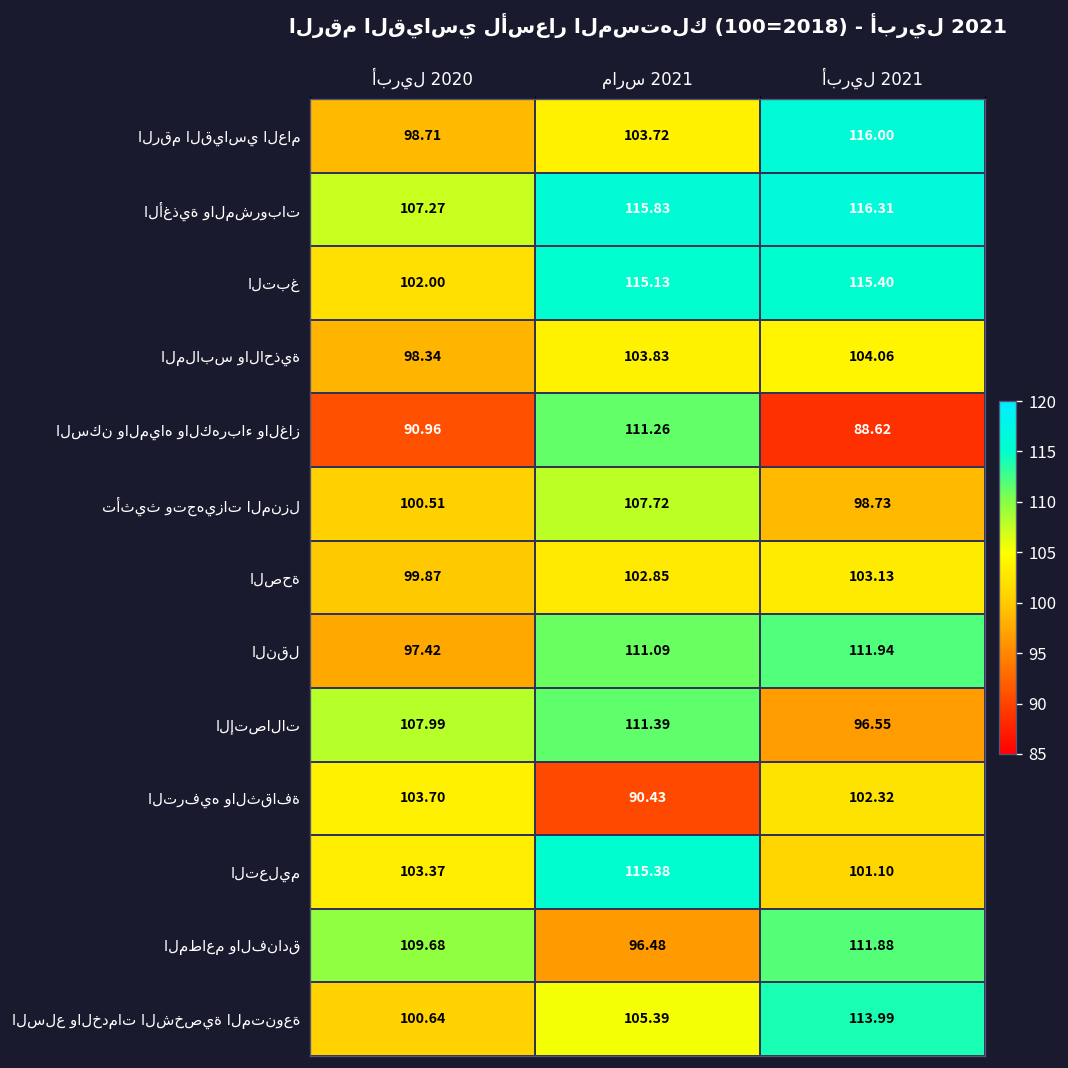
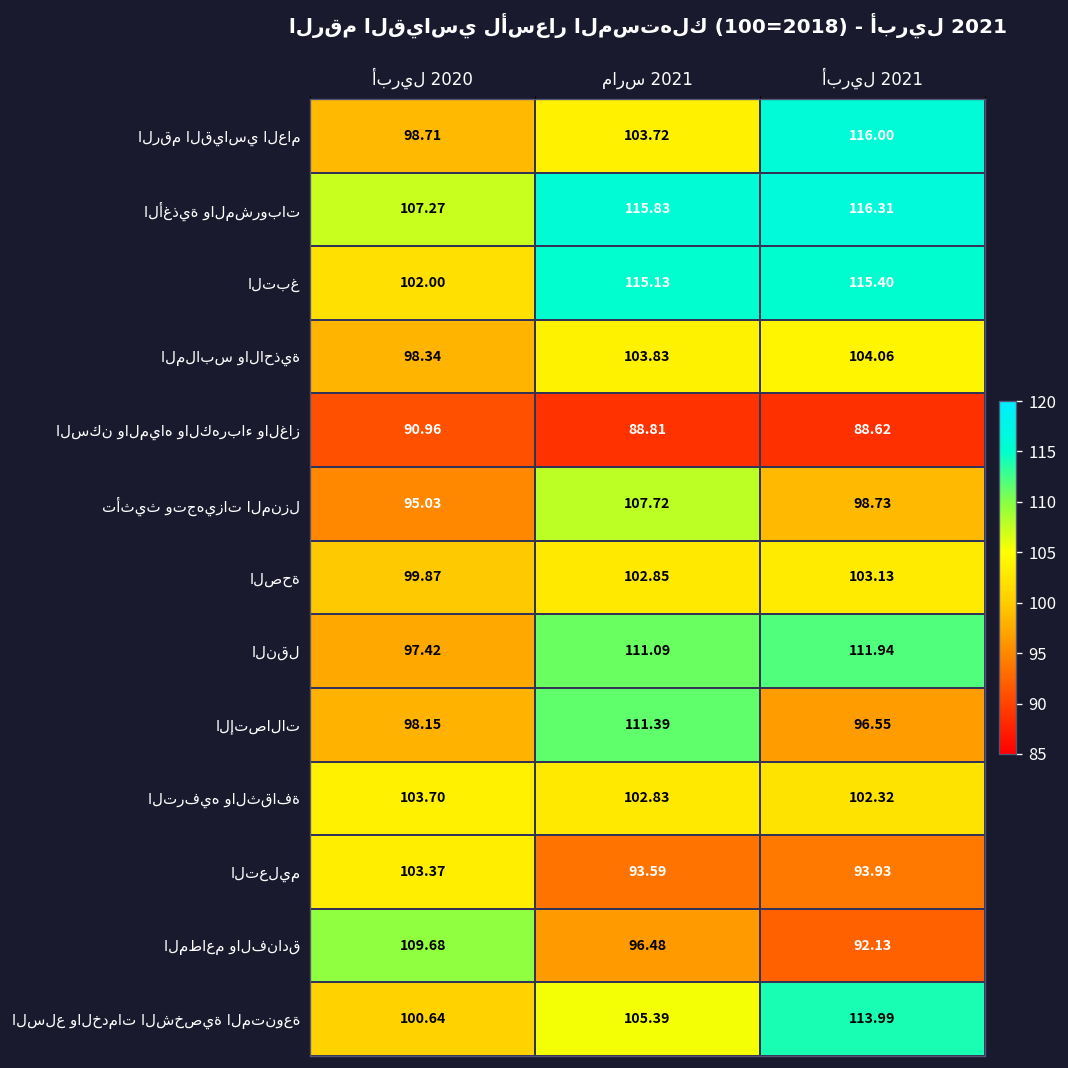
  {
    "الرقم القياسي العام": {
      "أبريل 2020": 98.71,
      "مارس 2021": 103.72,
      "أبريل 2021": 116.00
    },
    "الأغذية والمشروبات": {
      "أبريل 2020": 107.27,
      "مارس 2021": 115.83,
      "أبريل 2021": 116.31
    },
    "التبغ": {
      "أبريل 2020": 102.00,
      "مارس 2021": 115.13,
      "أبريل 2021": 115.40
    },
    "الملابس والاحذية": {
      "أبريل 2020": 98.34,
      "مارس 2021": 103.83,
      "أبريل 2021": 104.06
    },
    "السكن والمياه والكهرباء والغاز": {
      "أبريل 2020": 90.96,
-     "مارس 2021": 111.26,
+     "مارس 2021": 88.81,
      "أبريل 2021": 88.62
    },
    "تأثيث وتجهيزات المنزل": {
-     "أبريل 2020": 100.51,
+     "أبريل 2020": 95.03,
      "مارس 2021": 107.72,
      "أبريل 2021": 98.73
    },
    "الصحة": {
      "أبريل 2020": 99.87,
      "مارس 2021": 102.85,
      "أبريل 2021": 103.13
    },
    "النقل": {
      "أبريل 2020": 97.42,
      "مارس 2021": 111.09,
      "أبريل 2021": 111.94
    },
    "الإتصالات": {
-     "أبريل 2020": 107.99,
+     "أبريل 2020": 98.15,
      "مارس 2021": 111.39,
      "أبريل 2021": 96.55
    },
    "الترفيه والثقافة": {
      "أبريل 2020": 103.70,
-     "مارس 2021": 90.43,
+     "مارس 2021": 102.83,
      "أبريل 2021": 102.32
    },
    "التعليم": {
      "أبريل 2020": 103.37,
-     "مارس 2021": 115.38,
-     "أبريل 2021": 101.10
+     "مارس 2021": 93.59,
+     "أبريل 2021": 93.93
    },
    "المطاعم والفنادق": {
      "أبريل 2020": 109.68,
      "مارس 2021": 96.48,
-     "أبريل 2021": 111.88
+     "أبريل 2021": 92.13
    },
    "السلع والخدمات الشخصية المتنوعة": {
      "أبريل 2020": 100.64,
      "مارس 2021": 105.39,
      "أبريل 2021": 113.99
    }
  }
